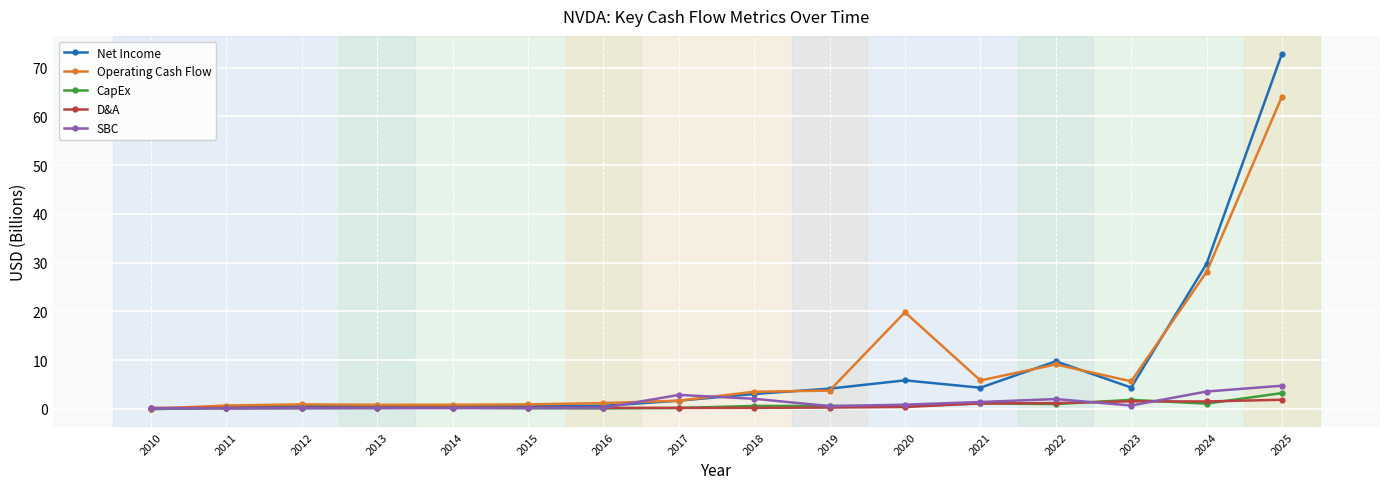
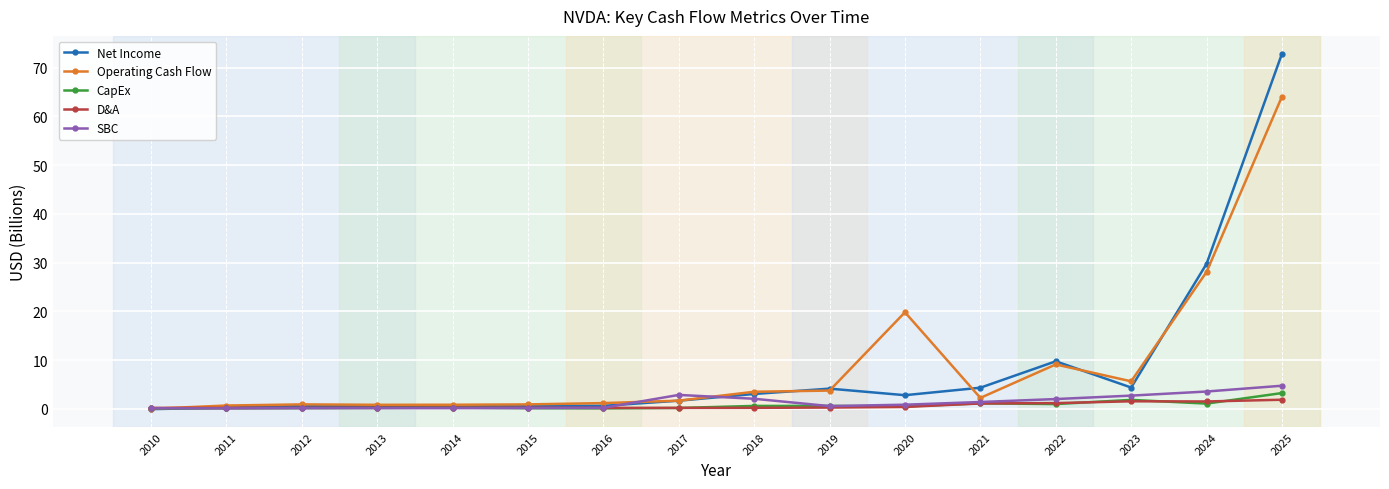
  {
    "Net Income": {
-     "2020": 6,
+     "2020": 3,
      "2021": 4,
      "2022": 10,
      "2023": 4,
      "2024": 30,
      "2025": 73
    },
    "Operating Cash Flow": {
      "2016": 1,
      "2020": 20,
-     "2021": 6,
+     "2021": 2,
      "2022": 9,
      "2023": 6,
      "2024": 28,
      "2025": 64
    },
    "CapEx": {
      "2025": 3
    },
    "D&A": {
      "2025": 2
    },
    "SBC": {
      "2017": 3,
      "2018": 2,
      "2022": 2,
-     "2023": 1,
+     "2023": 3,
      "2024": 4,
      "2025": 5
    }
  }
